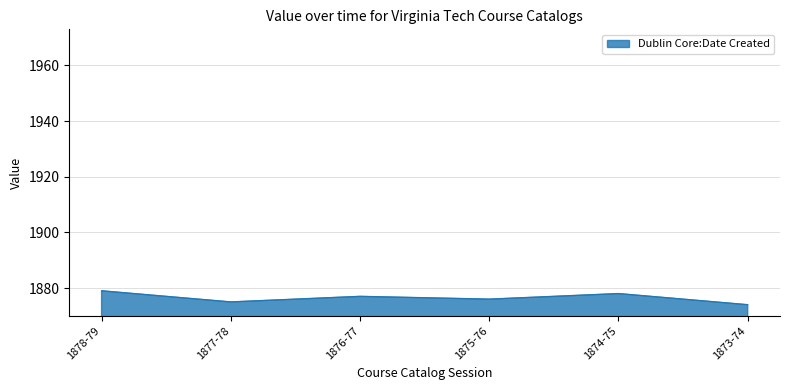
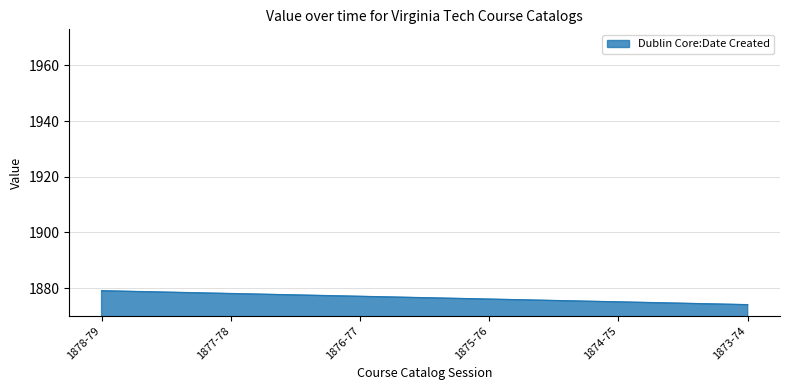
  {
    "1878-79": 1879,
-   "1877-78": 1875,
+   "1877-78": 1878,
    "1876-77": 1877,
    "1875-76": 1876,
-   "1874-75": 1878,
+   "1874-75": 1875,
    "1873-74": 1874
  }
